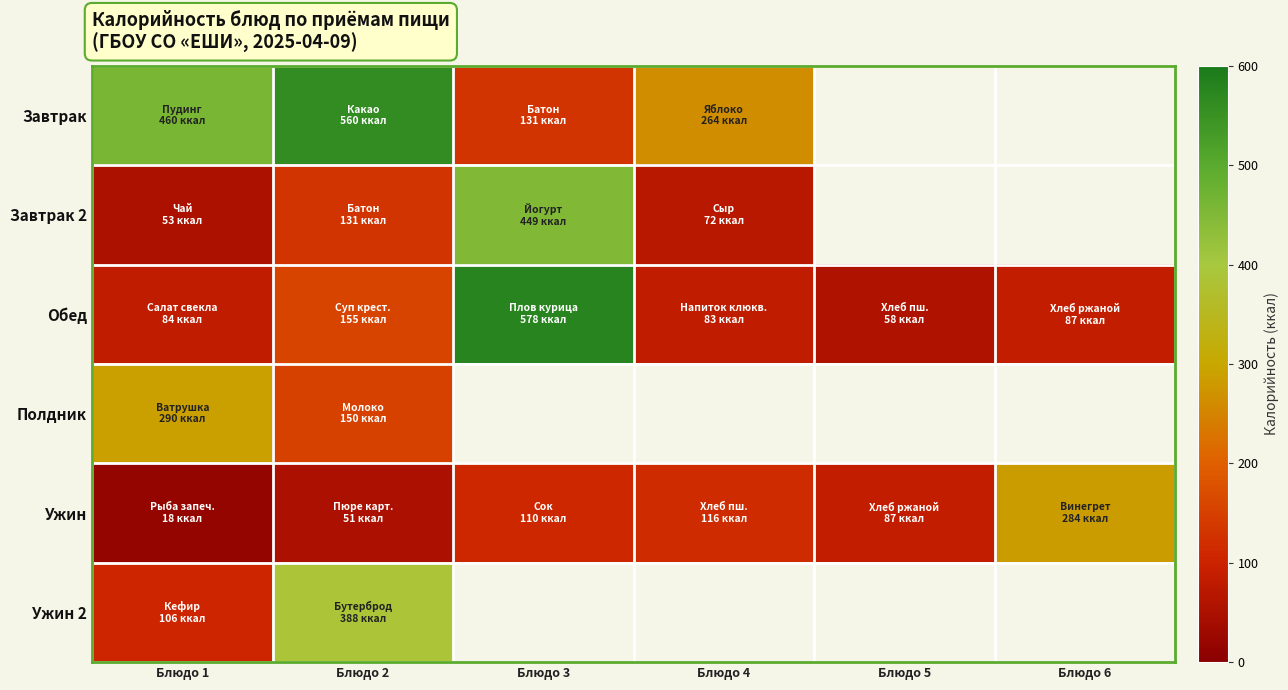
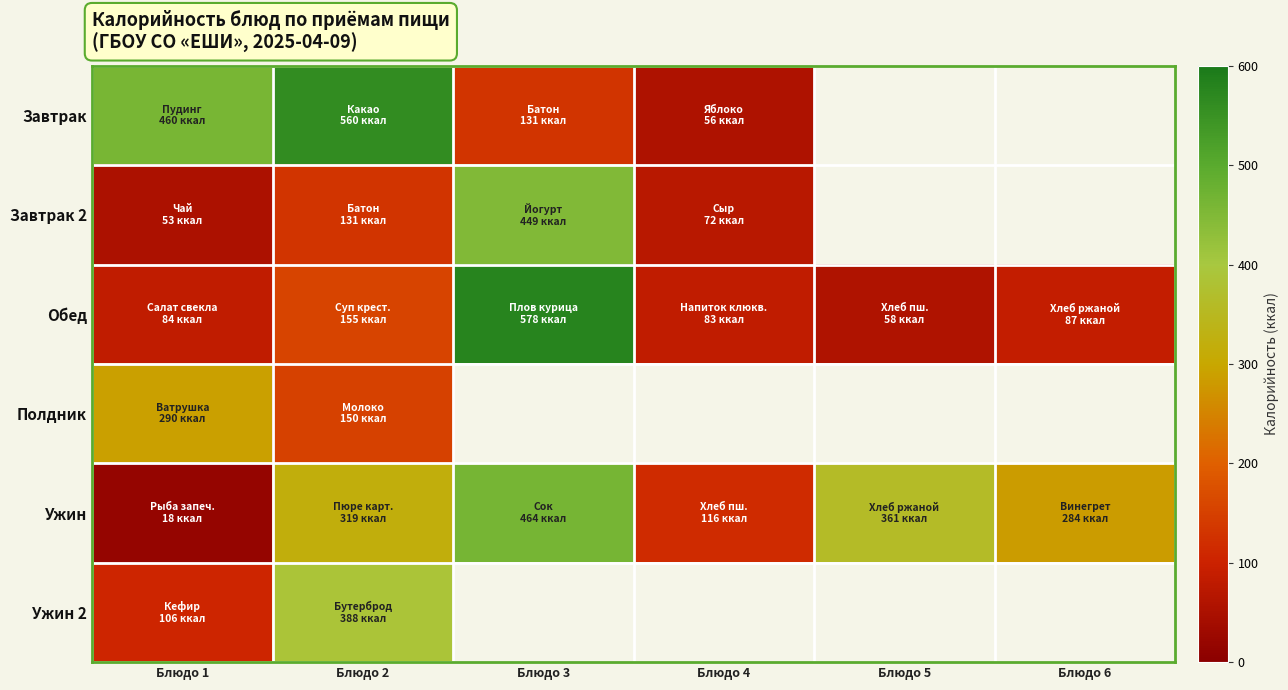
  {
    "Завтрак": {
      "Блюдо 1": 460,
      "Блюдо 2": 560,
      "Блюдо 3": 131,
-     "Блюдо 4": 264
+     "Блюдо 4": 56
    },
    "Завтрак 2": {
      "Блюдо 1": 53,
      "Блюдо 2": 131,
      "Блюдо 3": 449,
      "Блюдо 4": 72
    },
    "Обед": {
      "Блюдо 1": 84,
      "Блюдо 2": 155,
      "Блюдо 3": 578,
      "Блюдо 4": 83,
      "Блюдо 5": 58,
      "Блюдо 6": 87
    },
    "Полдник": {
      "Блюдо 1": 290,
      "Блюдо 2": 150
    },
    "Ужин": {
      "Блюдо 1": 18,
-     "Блюдо 2": 51,
-     "Блюдо 3": 110,
+     "Блюдо 2": 319,
+     "Блюдо 3": 464,
      "Блюдо 4": 116,
-     "Блюдо 5": 87,
+     "Блюдо 5": 361,
      "Блюдо 6": 284
    },
    "Ужин 2": {
      "Блюдо 1": 106,
      "Блюдо 2": 388
    }
  }
